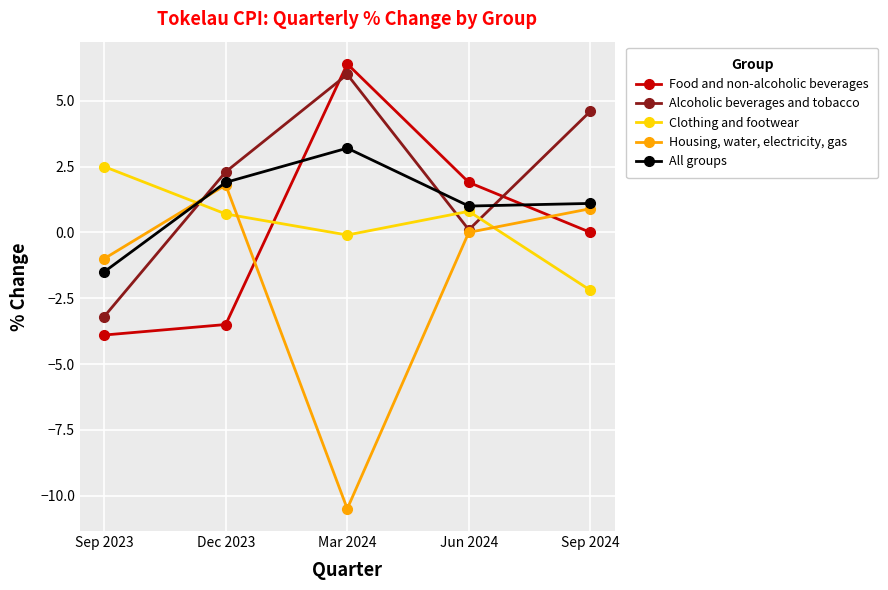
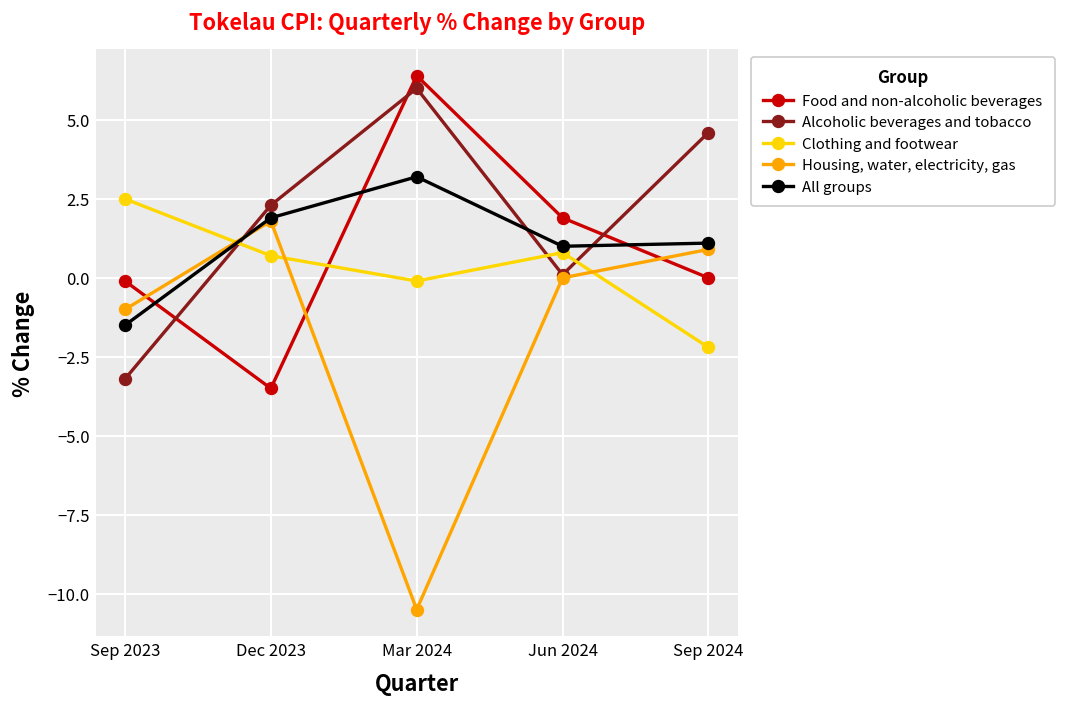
  {
    "Food and non-alcoholic beverages": {
-     "Sep 2023": -3.9,
+     "Sep 2023": -0.1,
      "Dec 2023": -3.5,
      "Mar 2024": 6.4,
      "Jun 2024": 1.9,
      "Sep 2024": 0.0
    },
    "Alcoholic beverages and tobacco": {
      "Sep 2023": -3.2,
      "Dec 2023": 2.3,
      "Mar 2024": 6.0,
      "Jun 2024": 0.1,
      "Sep 2024": 4.6
    },
    "All groups": {
      "Sep 2023": -1.5,
      "Dec 2023": 1.9,
      "Mar 2024": 3.2,
      "Jun 2024": 1.0,
      "Sep 2024": 1.1
    }
  }
